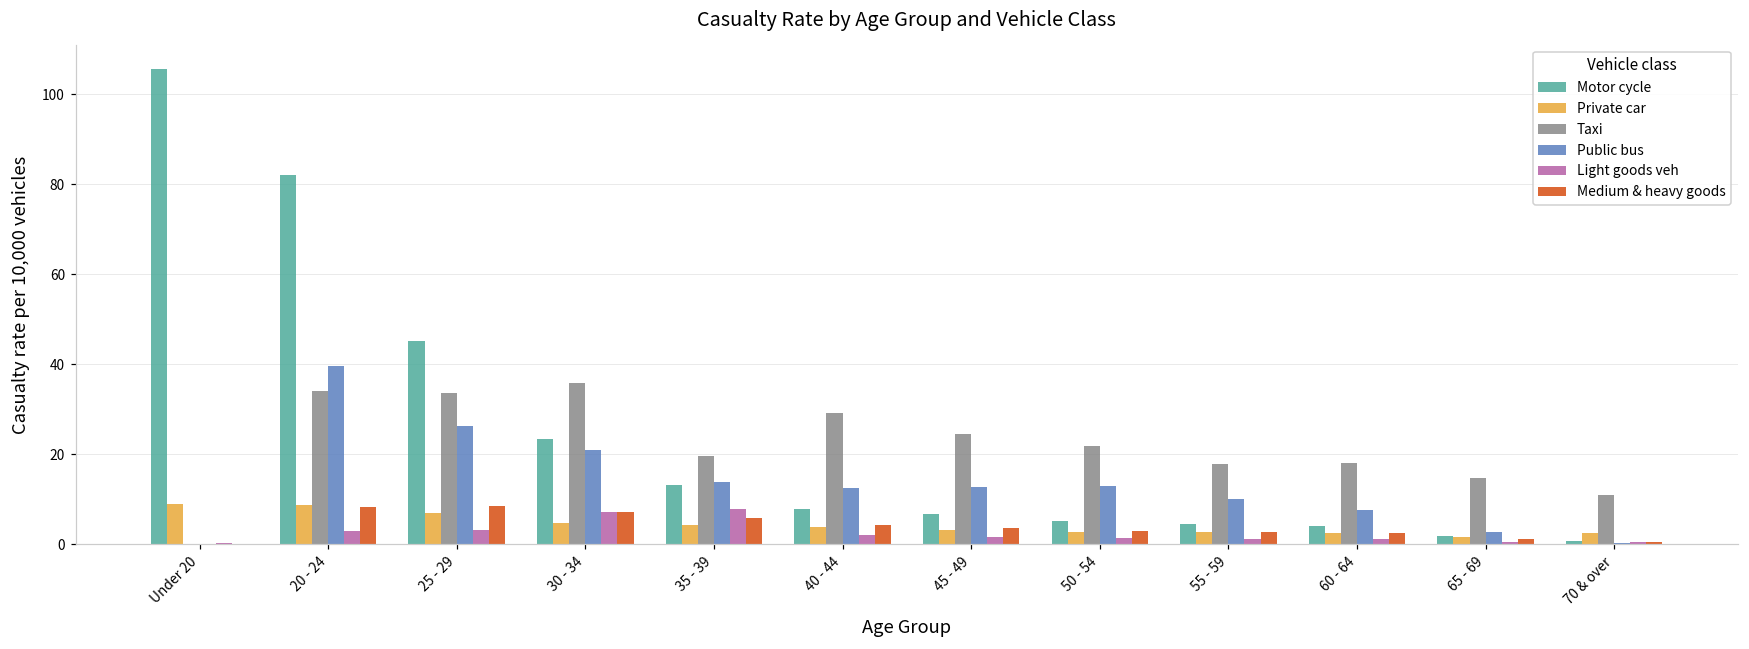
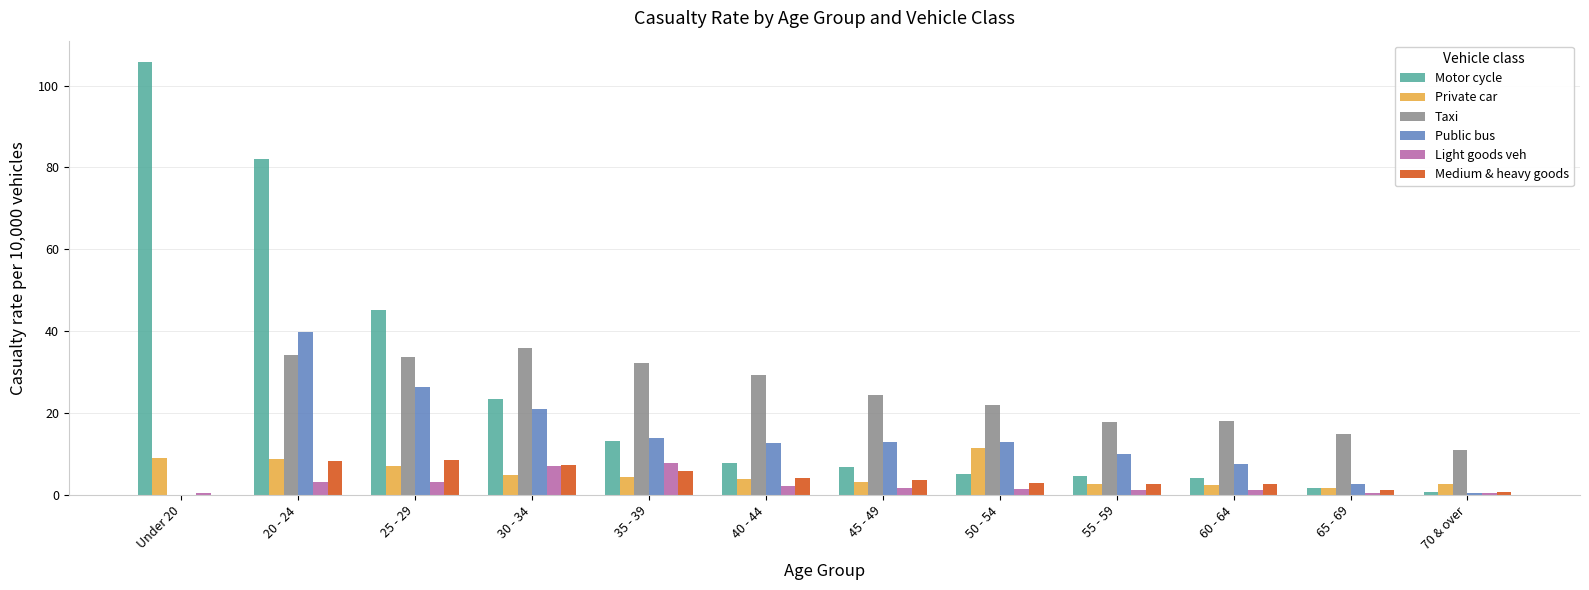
  {
    "Private car": {
      "Under 20": 9,
      "20 - 24": 9,
      "25 - 29": 7,
      "30 - 34": 5,
      "35 - 39": 4,
      "40 - 44": 4,
      "45 - 49": 3,
-     "50 - 54": 3,
+     "50 - 54": 11,
      "55 - 59": 3,
      "60 - 64": 2,
      "65 - 69": 2,
      "70 & over": 3
    },
    "Taxi": {
      "Under 20": 0,
      "20 - 24": 34,
      "25 - 29": 34,
      "30 - 34": 36,
-     "35 - 39": 20,
+     "35 - 39": 32,
      "40 - 44": 29,
      "45 - 49": 24,
      "50 - 54": 22,
      "55 - 59": 18,
      "60 - 64": 18,
      "65 - 69": 15,
      "70 & over": 11
    },
    "Light goods veh": {
      "20 - 24": 3,
      "25 - 29": 3,
      "30 - 34": 7,
      "35 - 39": 8,
      "40 - 44": 2,
      "45 - 49": 2,
      "50 - 54": 2,
      "55 - 59": 1,
      "60 - 64": 1
    },
    "Medium & heavy goods": {
      "Under 20": 0,
      "20 - 24": 8,
      "25 - 29": 9,
      "30 - 34": 7,
      "35 - 39": 6,
      "40 - 44": 4,
      "45 - 49": 4,
      "50 - 54": 3,
      "55 - 59": 3,
      "60 - 64": 3,
      "65 - 69": 1,
      "70 & over": 1
    }
  }
